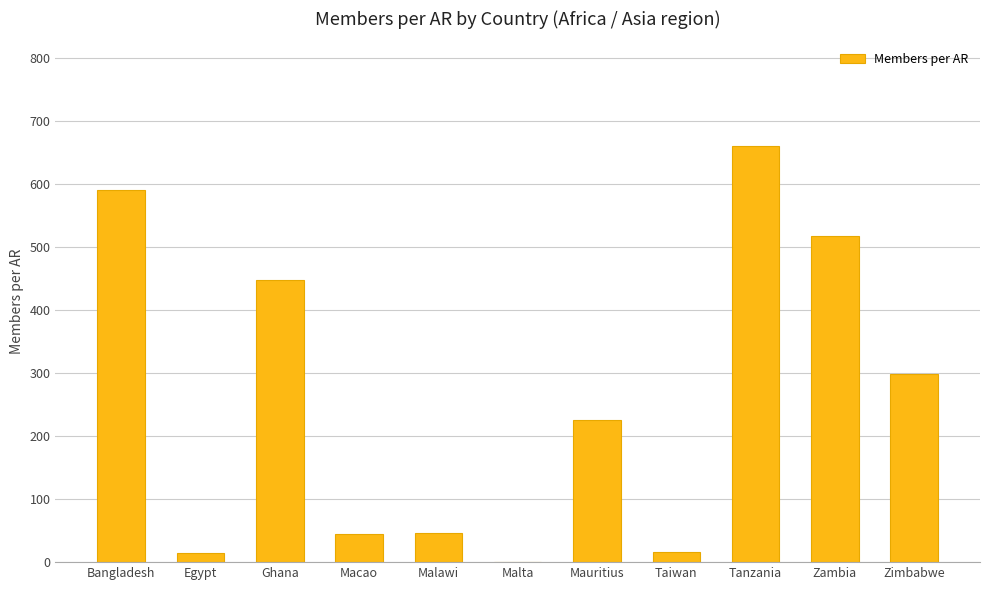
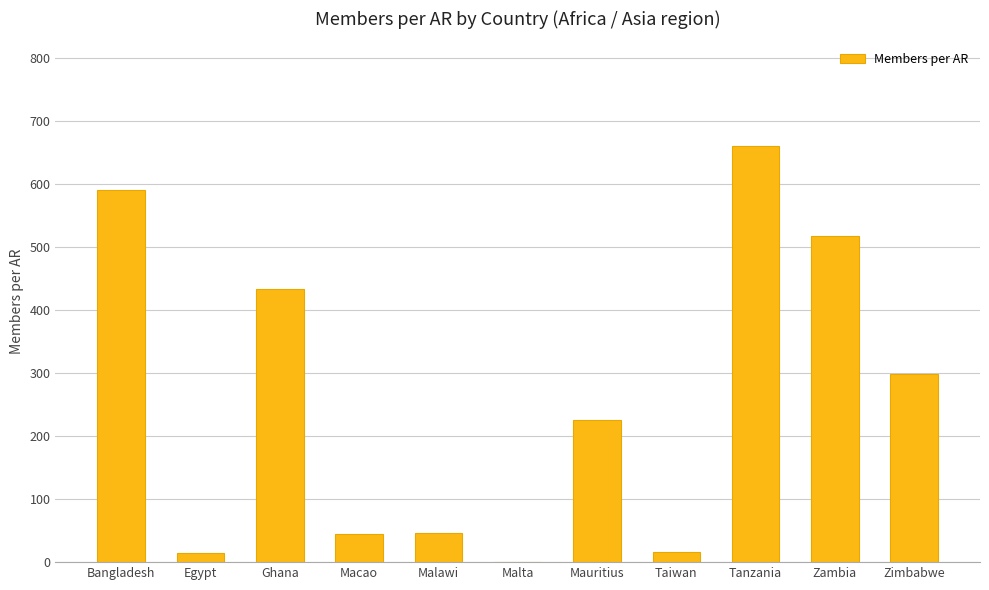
  {
    "Bangladesh": 590,
    "Egypt": 10,
-   "Ghana": 450,
+   "Ghana": 430,
    "Macao": 50,
    "Malawi": 50,
    "Malta": 0,
    "Mauritius": 230,
    "Taiwan": 20,
    "Tanzania": 660,
    "Zambia": 520,
    "Zimbabwe": 300
  }
